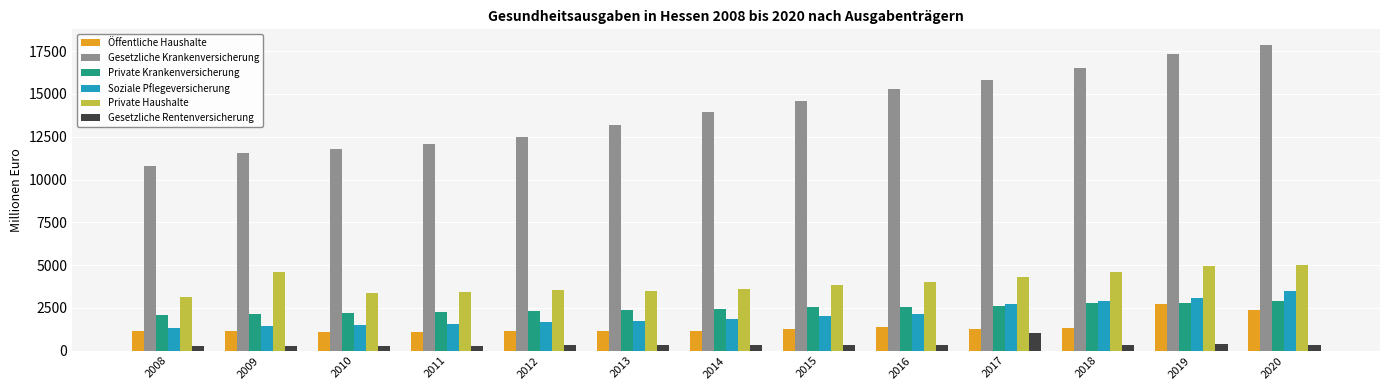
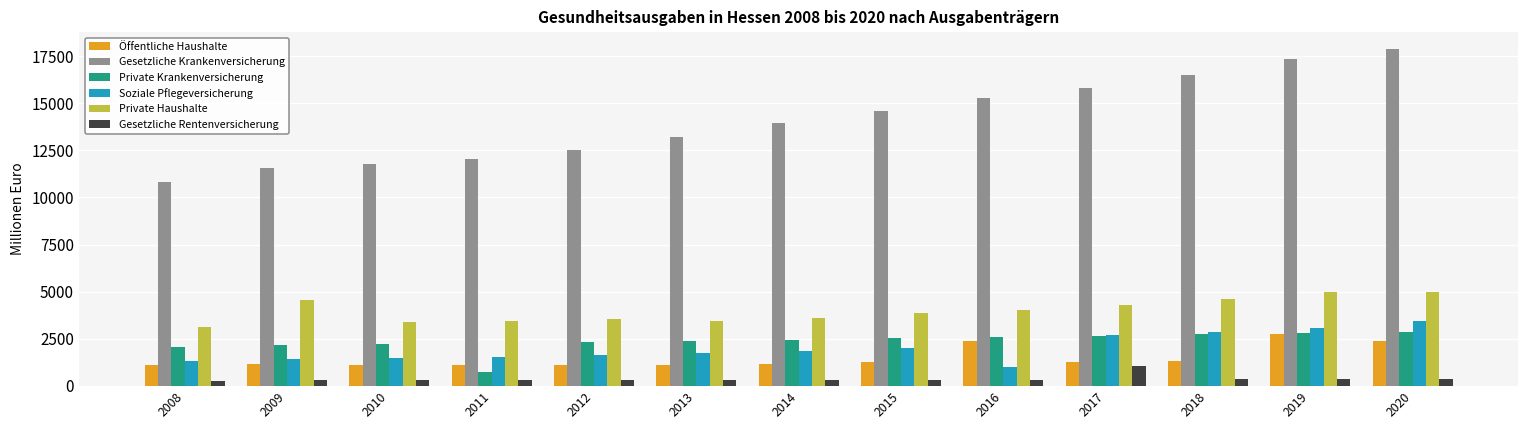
  {
    "Öffentliche Haushalte": {
      "2008": 1100,
      "2009": 1100,
      "2010": 1100,
      "2011": 1100,
      "2012": 1100,
      "2013": 1100,
      "2014": 1200,
      "2015": 1200,
-     "2016": 1400,
+     "2016": 2400,
      "2017": 1300,
      "2018": 1300,
      "2019": 2700,
      "2020": 2300
    },
    "Gesetzliche Krankenversicherung": {
      "2008": 10800,
      "2009": 11600,
      "2010": 11800,
      "2011": 12100,
      "2012": 12500,
      "2013": 13200,
      "2014": 14000,
      "2015": 14600,
      "2016": 15300,
      "2017": 15800,
      "2018": 16500,
      "2019": 17400,
      "2020": 17900
    },
    "Private Krankenversicherung": {
      "2008": 2100,
      "2009": 2100,
      "2010": 2200,
-     "2011": 2300,
+     "2011": 700,
      "2012": 2300,
      "2013": 2400,
      "2014": 2400,
      "2015": 2500,
      "2016": 2600,
      "2017": 2600,
      "2018": 2800,
      "2019": 2800,
      "2020": 2900
    },
    "Soziale Pflegeversicherung": {
      "2008": 1300,
      "2009": 1400,
      "2010": 1500,
      "2011": 1500,
      "2012": 1600,
      "2013": 1700,
      "2014": 1800,
      "2015": 2000,
-     "2016": 2100,
+     "2016": 1000,
      "2017": 2700,
      "2018": 2900,
      "2019": 3100,
      "2020": 3500
    },
    "Private Haushalte": {
      "2008": 3100,
      "2009": 4600,
      "2010": 3400,
      "2011": 3400,
      "2012": 3600,
      "2013": 3500,
      "2014": 3600,
      "2015": 3800,
      "2016": 4000,
      "2017": 4300,
      "2018": 4600,
      "2019": 5000,
      "2020": 5000
    },
    "Gesetzliche Rentenversicherung": {
      "2008": 300,
      "2009": 300,
      "2010": 300,
      "2011": 300,
      "2012": 300,
      "2013": 300,
      "2014": 300,
      "2015": 300,
      "2016": 300,
      "2017": 1000,
      "2018": 300,
      "2019": 400,
      "2020": 300
    }
  }
